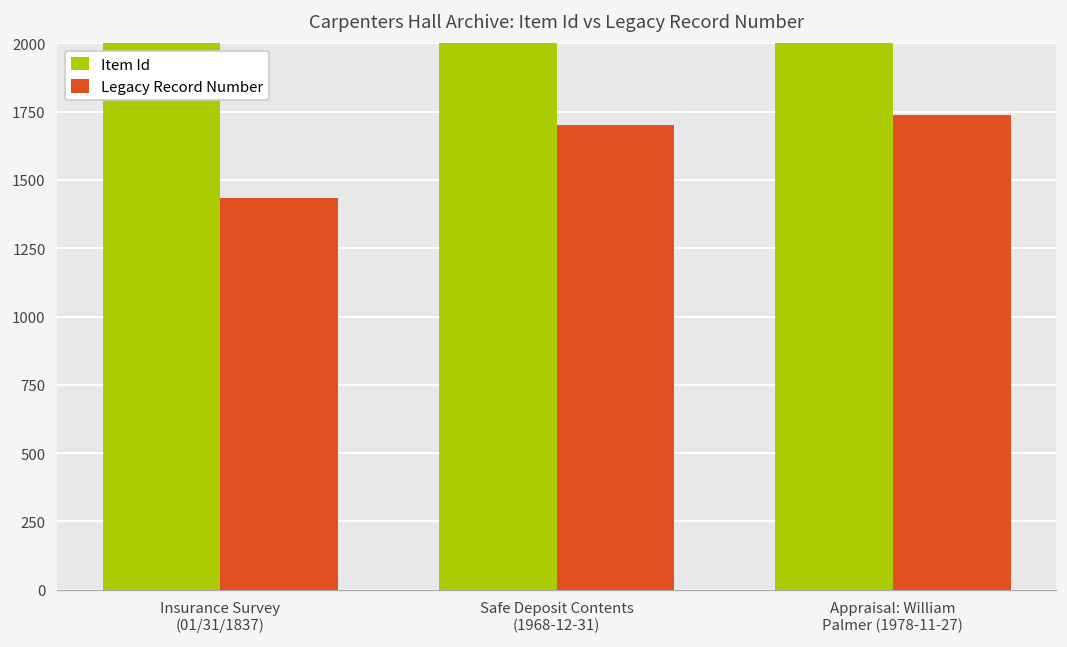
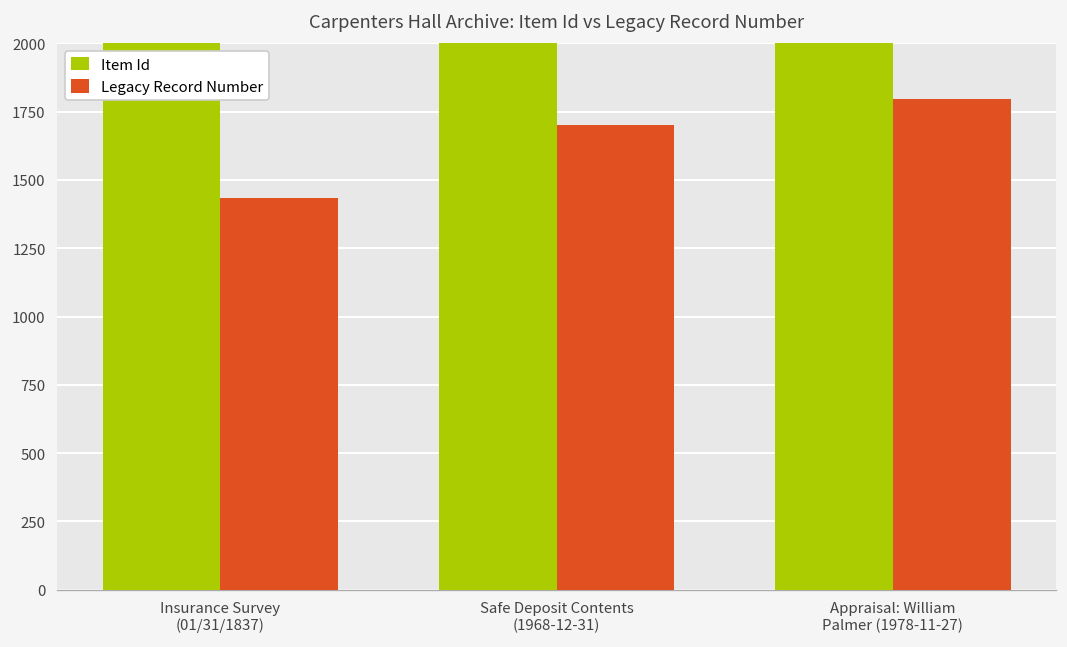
  {
    "Legacy Record Number": {
      "Insurance Survey (01/31/1837)": 1430,
      "Safe Deposit Contents (1968-12-31)": 1700,
-     "Appraisal: William Palmer (1978-11-27)": 1740
+     "Appraisal: William Palmer (1978-11-27)": 1800
    }
  }
